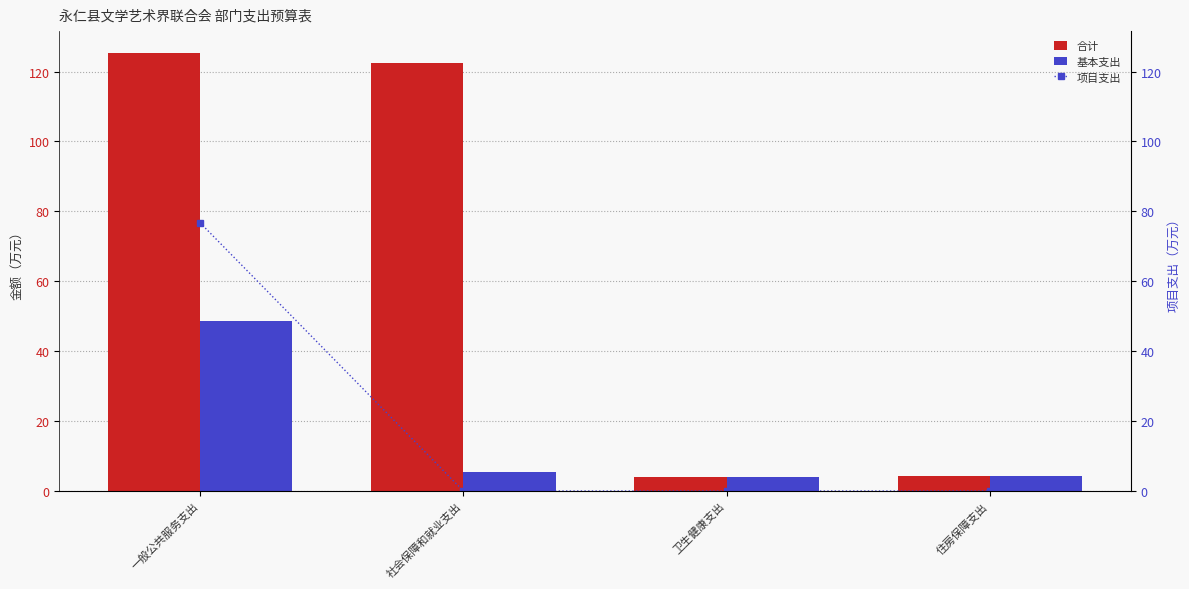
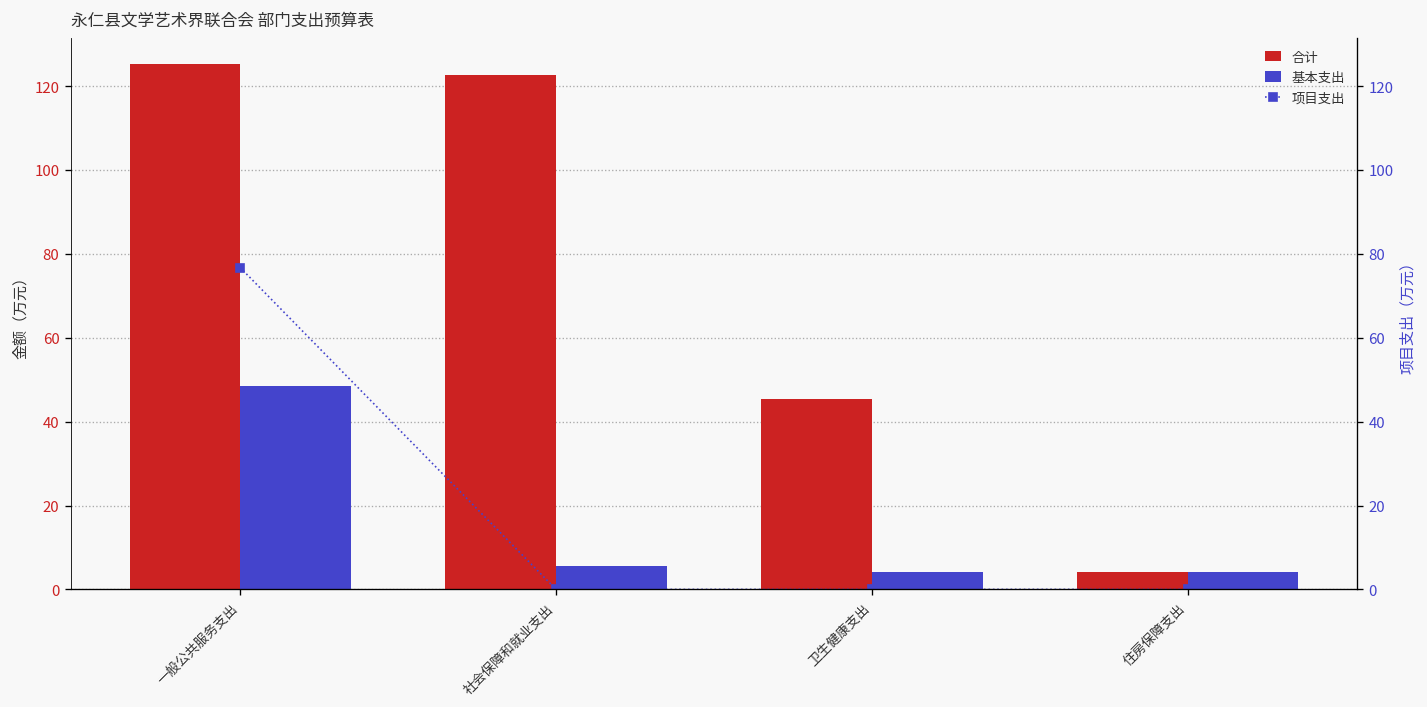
  {
    "合计": {
      "一般公共服务支出": 125,
      "社会保障和就业支出": 123,
-     "卫生健康支出": 4,
+     "卫生健康支出": 45,
      "住房保障支出": 4
    }
  }
